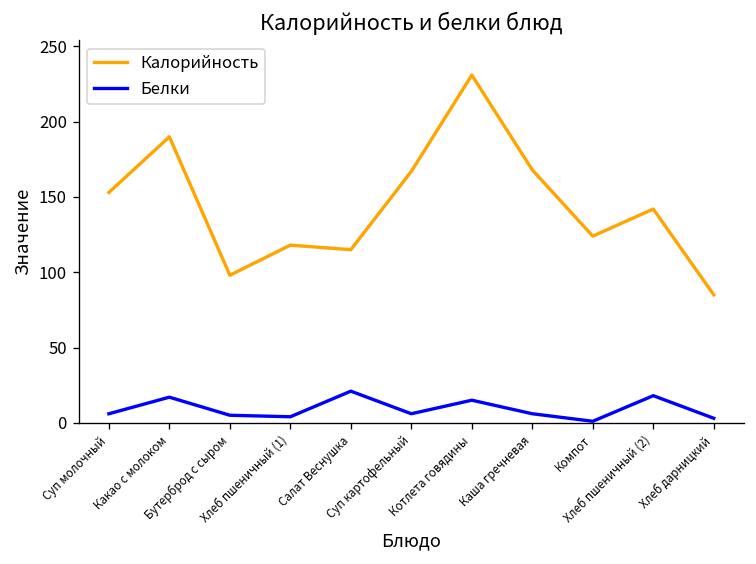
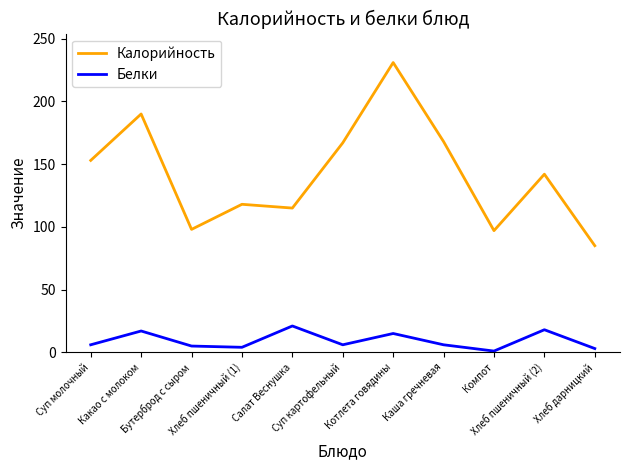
  {
    "Калорийность": {
      "Суп молочный": 153,
      "Какао с молоком": 190,
      "Бутерброд с сыром": 98,
      "Хлеб пшеничный (1)": 118,
      "Салат Веснушка": 115,
      "Суп картофельный": 167,
      "Котлета говядины": 231,
      "Каша гречневая": 168,
-     "Компот": 124,
+     "Компот": 97,
      "Хлеб пшеничный (2)": 142,
      "Хлеб дарницкий": 85
    },
    "Белки": {
      "Суп молочный": 6,
      "Какао с молоком": 17,
      "Бутерброд с сыром": 5,
      "Хлеб пшеничный (1)": 4,
      "Салат Веснушка": 21,
      "Суп картофельный": 6,
      "Котлета говядины": 15,
      "Каша гречневая": 6,
      "Компот": 1,
      "Хлеб пшеничный (2)": 18,
      "Хлеб дарницкий": 3
    }
  }
